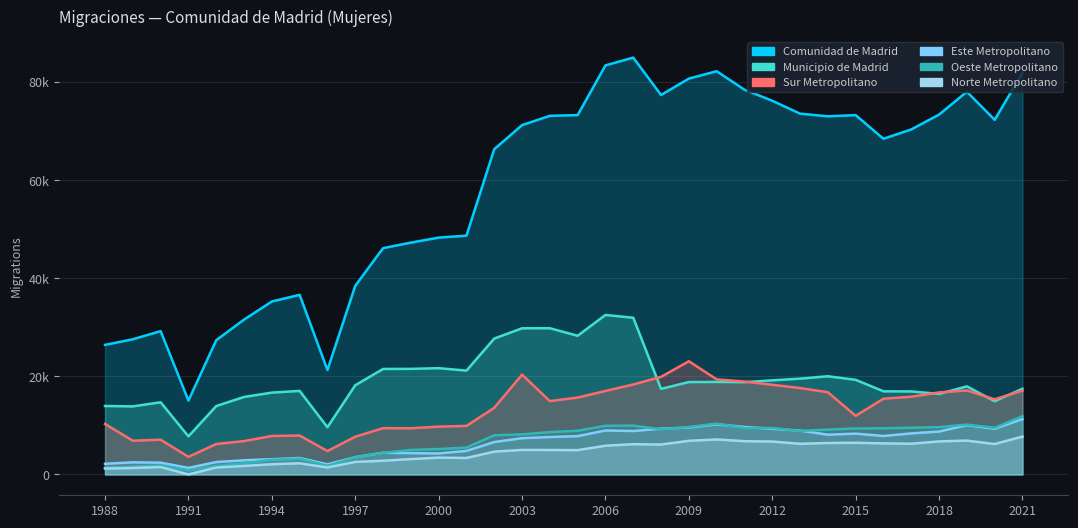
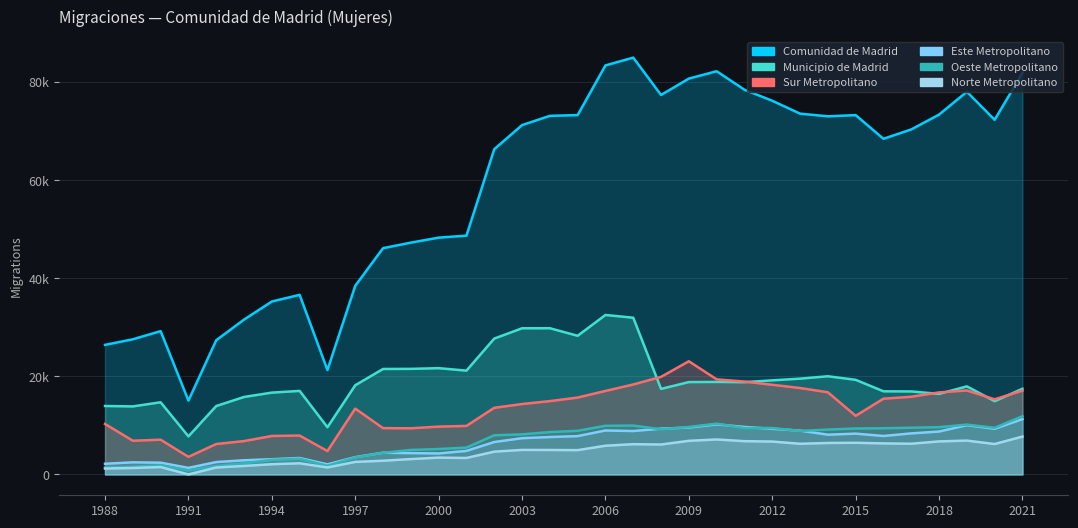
  {
    "Sur Metropolitano": {
      "1988": 10000,
      "1991": 4000,
      "1994": 8000,
-     "1997": 8000,
+     "1997": 13000,
      "2000": 10000,
-     "2003": 20000,
+     "2003": 14000,
      "2006": 17000,
      "2009": 23000,
      "2012": 18000,
      "2015": 12000
    }
  }
